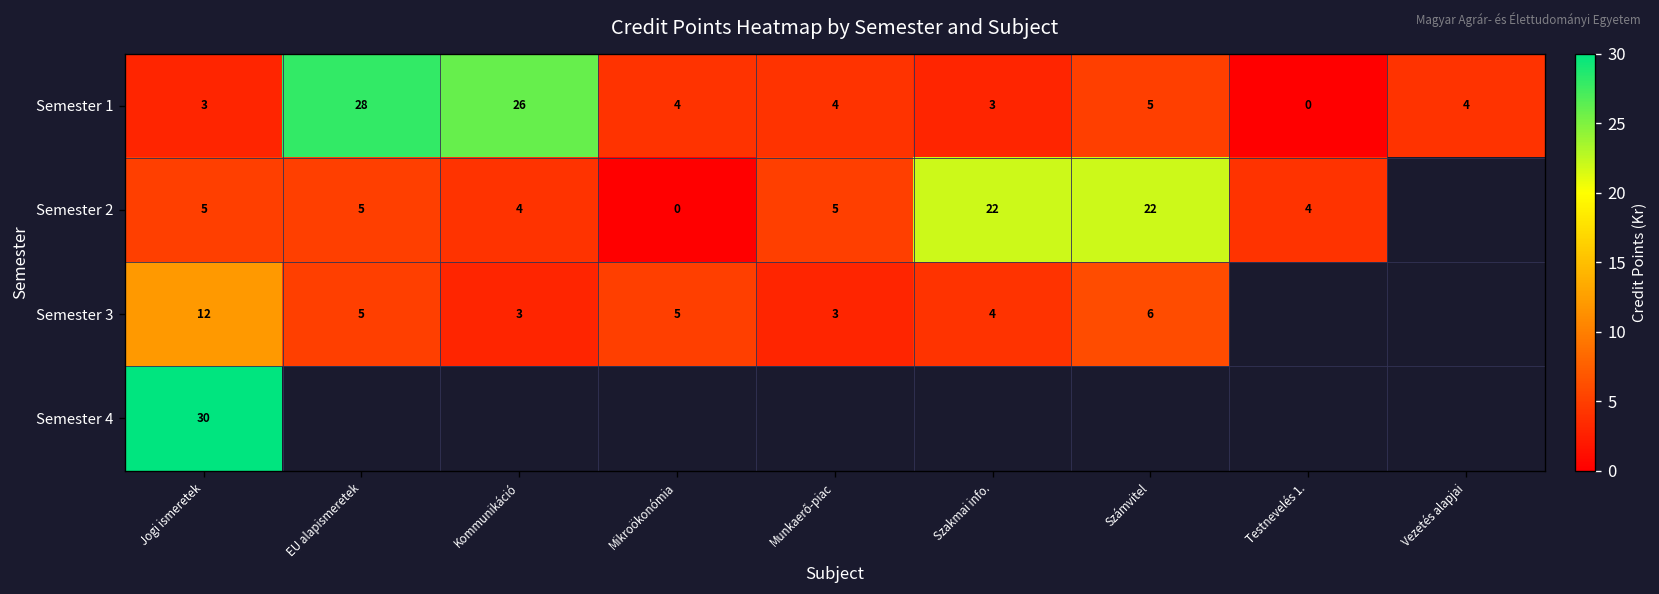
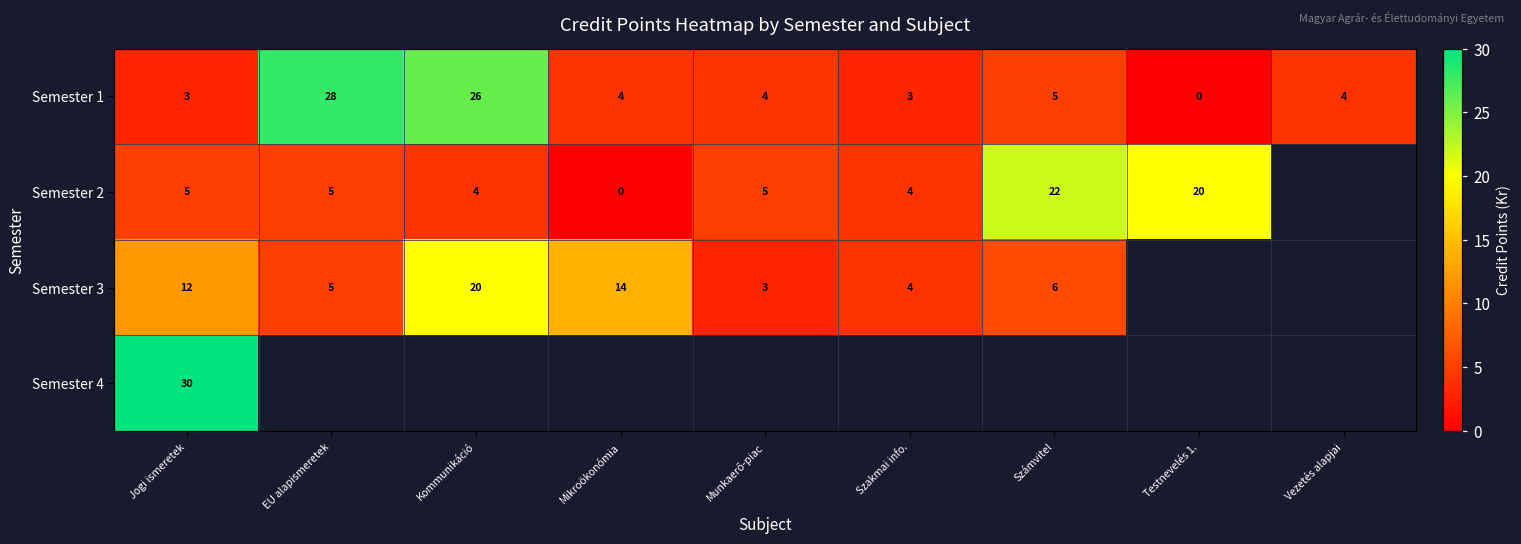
  {
    "Semester 1": {
      "Jogi ismeretek": 3,
      "EU alapismeretek": 28,
      "Kommunikáció": 26,
      "Mikroökonómia": 4,
      "Munkaerő-piac": 4,
      "Szakmai info.": 3,
      "Számvitel": 5,
      "Testnevelés 1.": 0,
      "Vezetés alapjai": 4
    },
    "Semester 2": {
      "Jogi ismeretek": 5,
      "EU alapismeretek": 5,
      "Kommunikáció": 4,
      "Mikroökonómia": 0,
      "Munkaerő-piac": 5,
-     "Szakmai info.": 22,
+     "Szakmai info.": 4,
      "Számvitel": 22,
-     "Testnevelés 1.": 4
+     "Testnevelés 1.": 20
    },
    "Semester 3": {
      "Jogi ismeretek": 12,
      "EU alapismeretek": 5,
-     "Kommunikáció": 3,
-     "Mikroökonómia": 5,
+     "Kommunikáció": 20,
+     "Mikroökonómia": 14,
      "Munkaerő-piac": 3,
      "Szakmai info.": 4,
      "Számvitel": 6
    },
    "Semester 4": {
      "Jogi ismeretek": 30
    }
  }
